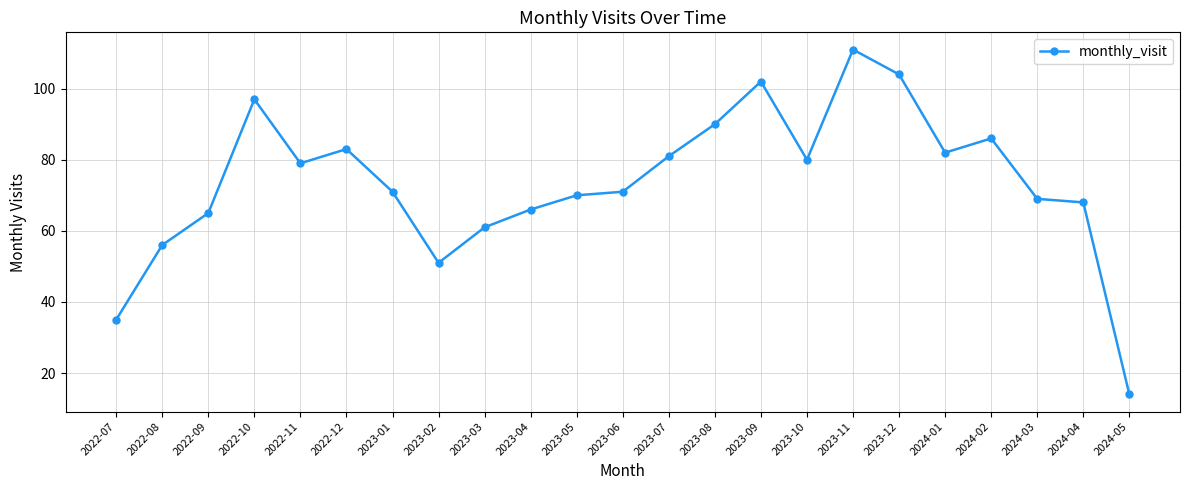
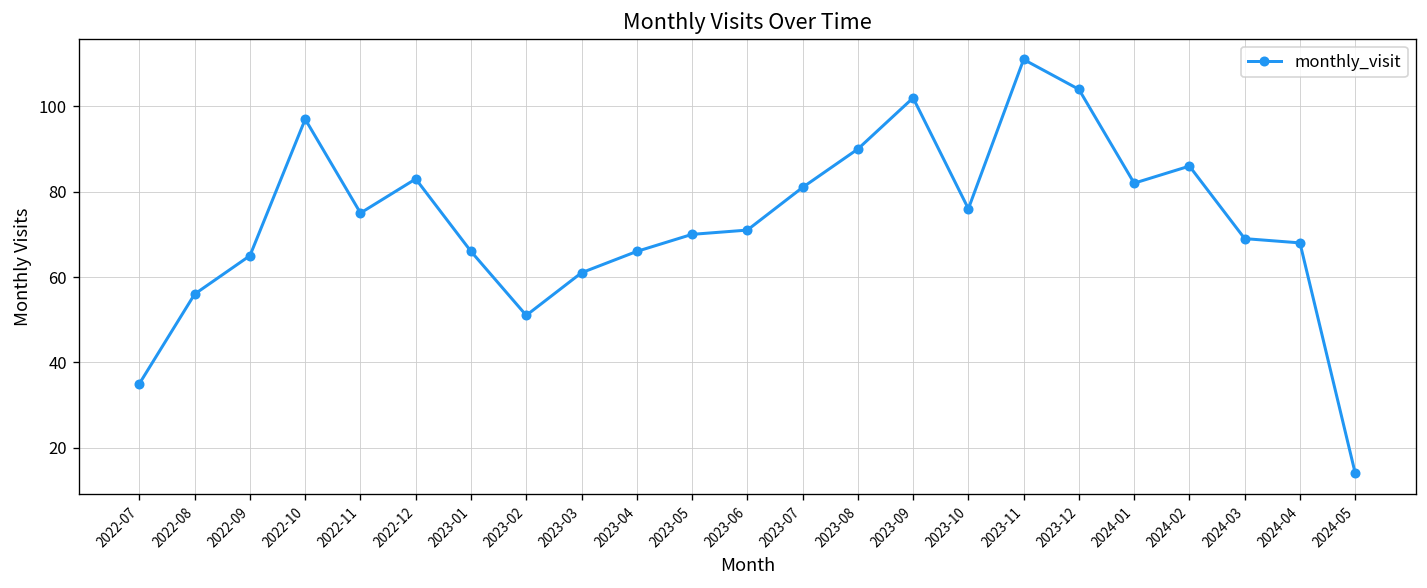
  {
    "2022-07": 35,
    "2022-08": 56,
    "2022-09": 65,
    "2022-10": 97,
-   "2022-11": 79,
+   "2022-11": 75,
    "2022-12": 83,
-   "2023-01": 71,
+   "2023-01": 66,
    "2023-02": 51,
    "2023-03": 61,
    "2023-04": 66,
    "2023-05": 70,
    "2023-06": 71,
    "2023-07": 81,
    "2023-08": 90,
    "2023-09": 102,
-   "2023-10": 80,
+   "2023-10": 76,
    "2023-11": 111,
    "2023-12": 104,
    "2024-01": 82,
    "2024-02": 86,
    "2024-03": 69,
    "2024-04": 68,
    "2024-05": 14
  }
